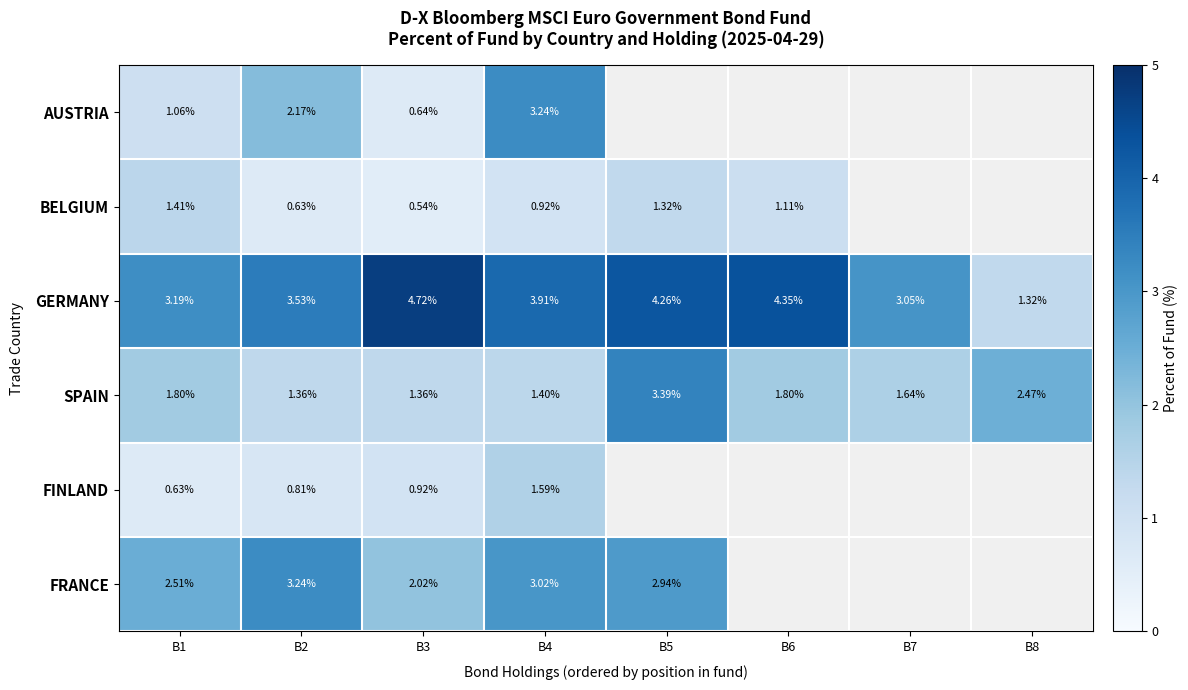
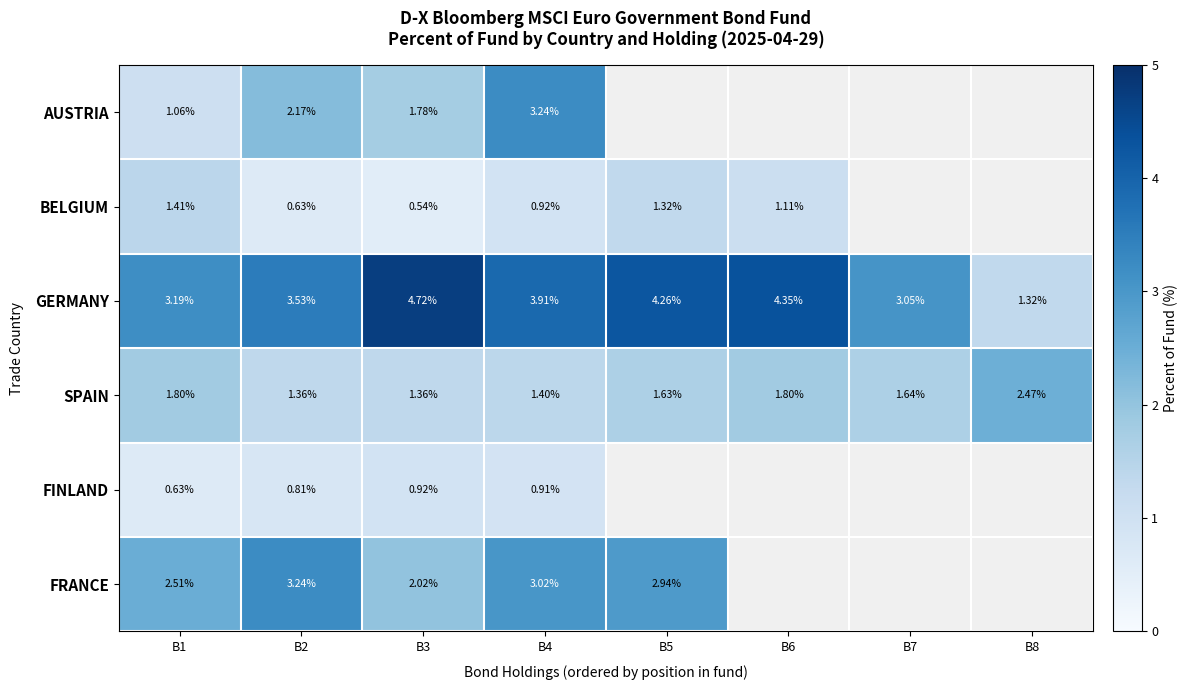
  {
    "AUSTRIA": {
      "B1": "1.06%",
      "B2": "2.17%",
-     "B3": "0.64%",
+     "B3": "1.78%",
      "B4": "3.24%"
    },
    "BELGIUM": {
      "B1": "1.41%",
      "B2": "0.63%",
      "B3": "0.54%",
      "B4": "0.92%",
      "B5": "1.32%",
      "B6": "1.11%"
    },
    "GERMANY": {
      "B1": "3.19%",
      "B2": "3.53%",
      "B3": "4.72%",
      "B4": "3.91%",
      "B5": "4.26%",
      "B6": "4.35%",
      "B7": "3.05%",
      "B8": "1.32%"
    },
    "SPAIN": {
      "B1": "1.80%",
      "B2": "1.36%",
      "B3": "1.36%",
      "B4": "1.40%",
-     "B5": "3.39%",
+     "B5": "1.63%",
      "B6": "1.80%",
      "B7": "1.64%",
      "B8": "2.47%"
    },
    "FINLAND": {
      "B1": "0.63%",
      "B2": "0.81%",
      "B3": "0.92%",
-     "B4": "1.59%"
+     "B4": "0.91%"
    },
    "FRANCE": {
      "B1": "2.51%",
      "B2": "3.24%",
      "B3": "2.02%",
      "B4": "3.02%",
      "B5": "2.94%"
    }
  }
